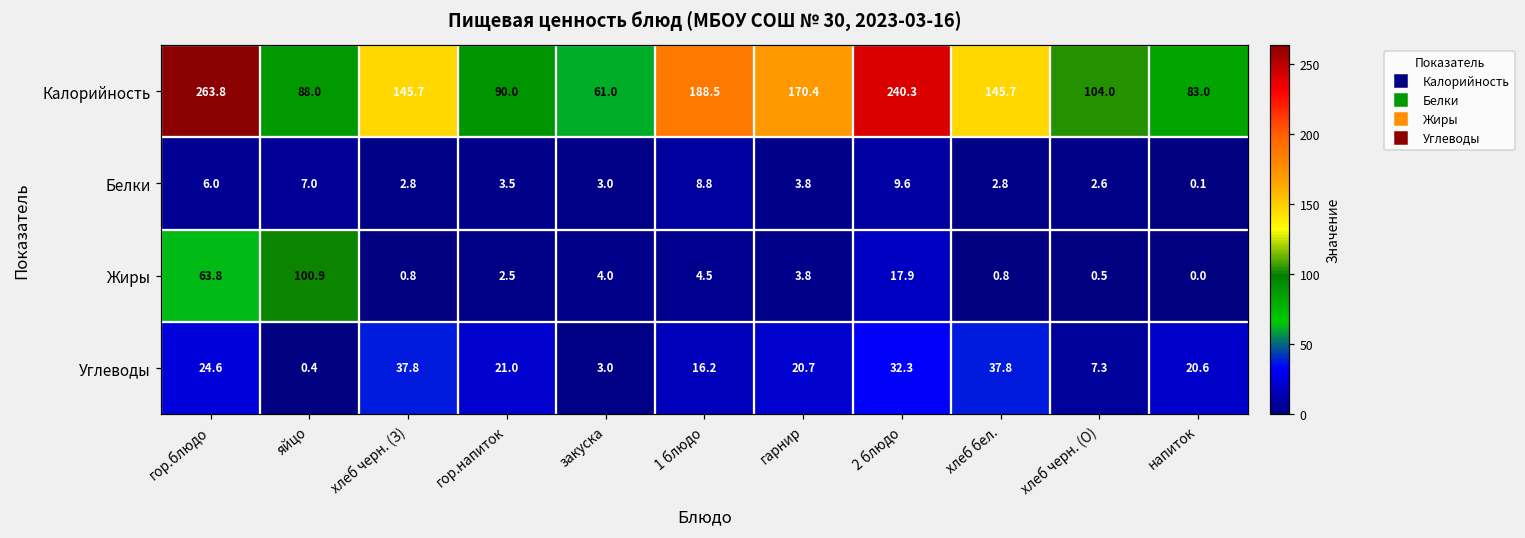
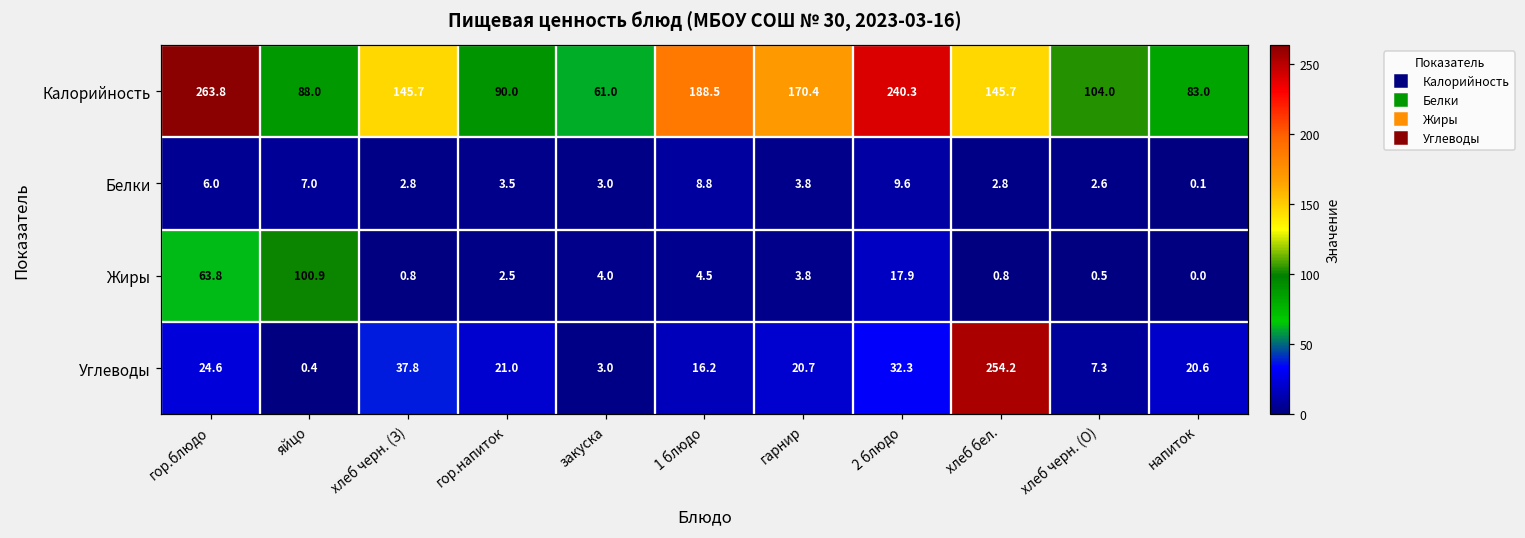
  {
    "Калорийность": {
      "гор.блюдо": 263.8,
      "яйцо": 88.0,
      "хлеб черн. (З)": 145.7,
      "гор.напиток": 90.0,
      "закуска": 61.0,
      "1 блюдо": 188.5,
      "гарнир": 170.4,
      "2 блюдо": 240.3,
      "хлеб бел.": 145.7,
      "хлеб черн. (О)": 104.0,
      "напиток": 83.0
    },
    "Белки": {
      "гор.блюдо": 6.0,
      "яйцо": 7.0,
      "хлеб черн. (З)": 2.8,
      "гор.напиток": 3.5,
      "закуска": 3.0,
      "1 блюдо": 8.8,
      "гарнир": 3.8,
      "2 блюдо": 9.6,
      "хлеб бел.": 2.8,
      "хлеб черн. (О)": 2.6,
      "напиток": 0.1
    },
    "Жиры": {
      "гор.блюдо": 63.8,
      "яйцо": 100.9,
      "хлеб черн. (З)": 0.8,
      "гор.напиток": 2.5,
      "закуска": 4.0,
      "1 блюдо": 4.5,
      "гарнир": 3.8,
      "2 блюдо": 17.9,
      "хлеб бел.": 0.8,
      "хлеб черн. (О)": 0.5,
      "напиток": 0.0
    },
    "Углеводы": {
      "гор.блюдо": 24.6,
      "яйцо": 0.4,
      "хлеб черн. (З)": 37.8,
      "гор.напиток": 21.0,
      "закуска": 3.0,
      "1 блюдо": 16.2,
      "гарнир": 20.7,
      "2 блюдо": 32.3,
-     "хлеб бел.": 37.8,
+     "хлеб бел.": 254.2,
      "хлеб черн. (О)": 7.3,
      "напиток": 20.6
    }
  }
